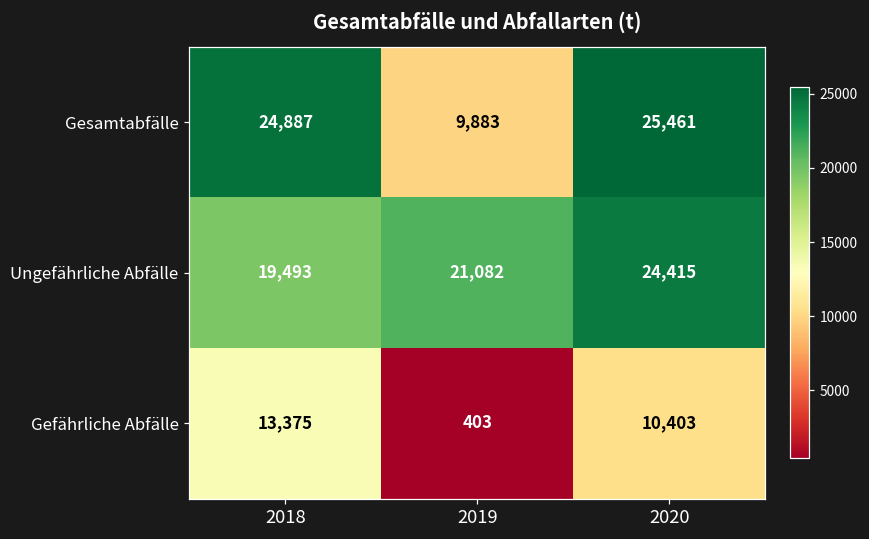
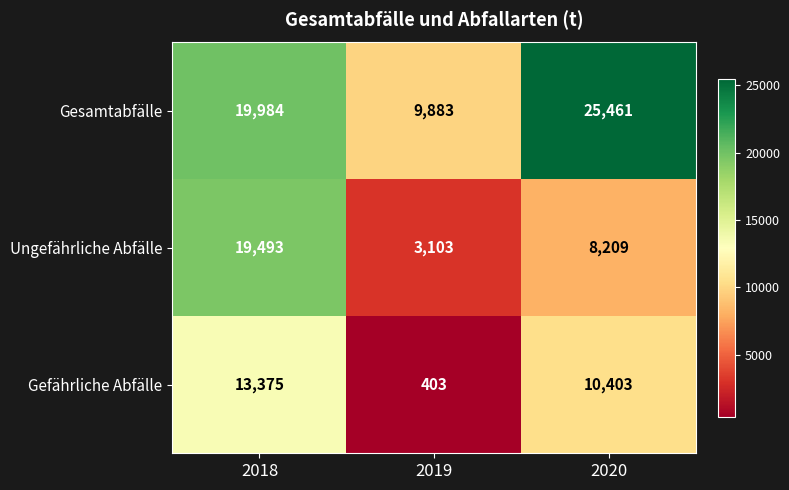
  {
    "Gesamtabfälle": {
-     "2018": "24,887",
+     "2018": "19,984",
      "2019": "9,883",
      "2020": "25,461"
    },
    "Ungefährliche Abfälle": {
      "2018": "19,493",
-     "2019": "21,082",
-     "2020": "24,415"
+     "2019": "3,103",
+     "2020": "8,209"
    },
    "Gefährliche Abfälle": {
      "2018": "13,375",
      "2019": "403",
      "2020": "10,403"
    }
  }
